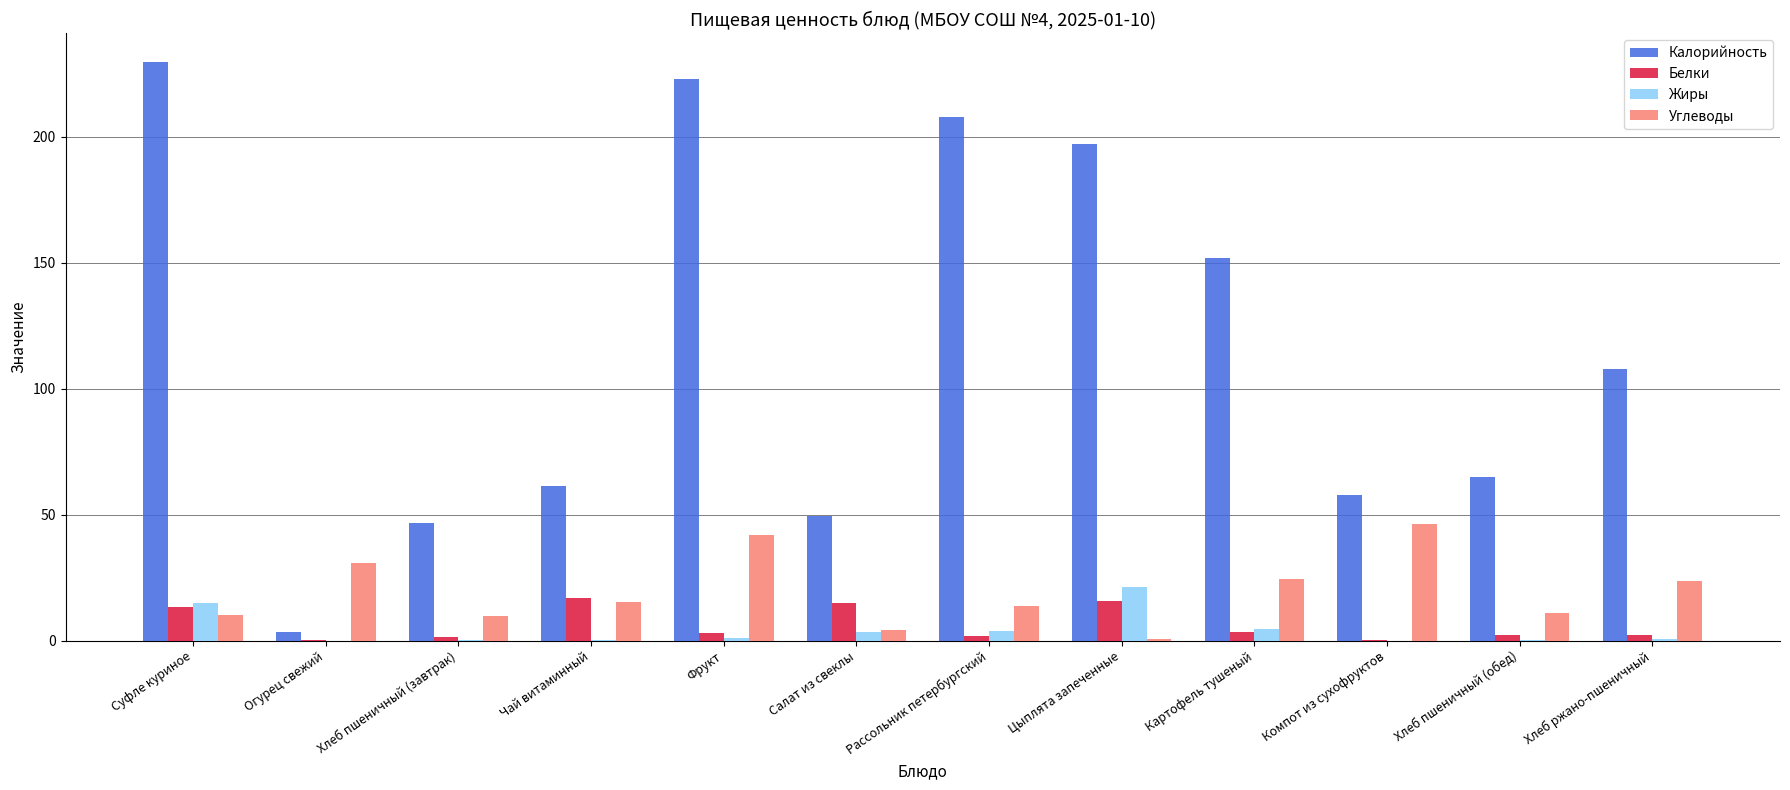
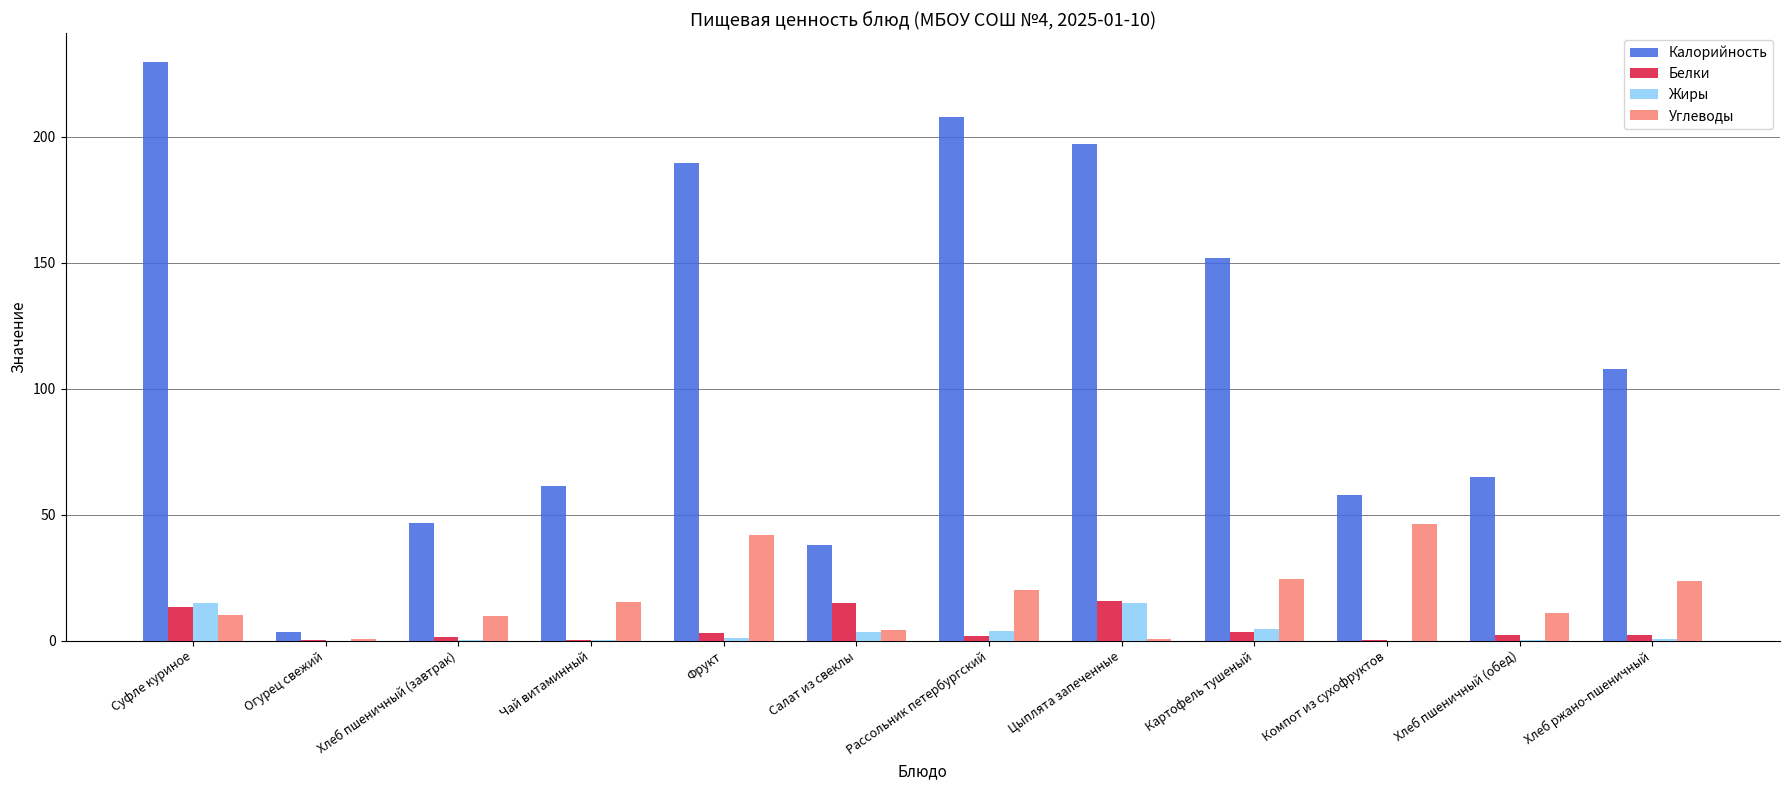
  {
    "Калорийность": {
      "Суфле куриное": 230,
      "Огурец свежий": 3,
      "Хлеб пшеничный (завтрак)": 47,
      "Чай витаминный": 61,
-     "Фрукт": 223,
-     "Салат из свеклы": 50,
+     "Фрукт": 190,
+     "Салат из свеклы": 38,
      "Рассольник петербургский": 208,
      "Цыплята запеченные": 197,
      "Картофель тушеный": 152,
      "Компот из сухофруктов": 58,
      "Хлеб пшеничный (обед)": 65,
      "Хлеб ржано-пшеничный": 108
    },
    "Белки": {
      "Суфле куриное": 13,
      "Хлеб пшеничный (завтрак)": 2,
-     "Чай витаминный": 17,
+     "Чай витаминный": 0,
      "Фрукт": 3,
      "Салат из свеклы": 15,
      "Рассольник петербургский": 2,
      "Цыплята запеченные": 16,
      "Картофель тушеный": 3,
      "Хлеб пшеничный (обед)": 2,
      "Хлеб ржано-пшеничный": 2
    },
    "Жиры": {
      "Суфле куриное": 15,
      "Фрукт": 1,
      "Салат из свеклы": 3,
      "Рассольник петербургский": 4,
-     "Цыплята запеченные": 21,
+     "Цыплята запеченные": 15,
      "Картофель тушеный": 5,
      "Компот из сухофруктов": 0
    },
    "Углеводы": {
      "Суфле куриное": 10,
-     "Огурец свежий": 31,
+     "Огурец свежий": 1,
      "Хлеб пшеничный (завтрак)": 10,
      "Чай витаминный": 15,
      "Фрукт": 42,
      "Салат из свеклы": 4,
-     "Рассольник петербургский": 14,
+     "Рассольник петербургский": 20,
      "Картофель тушеный": 24,
      "Компот из сухофруктов": 46,
      "Хлеб пшеничный (обед)": 11,
      "Хлеб ржано-пшеничный": 24
    }
  }
